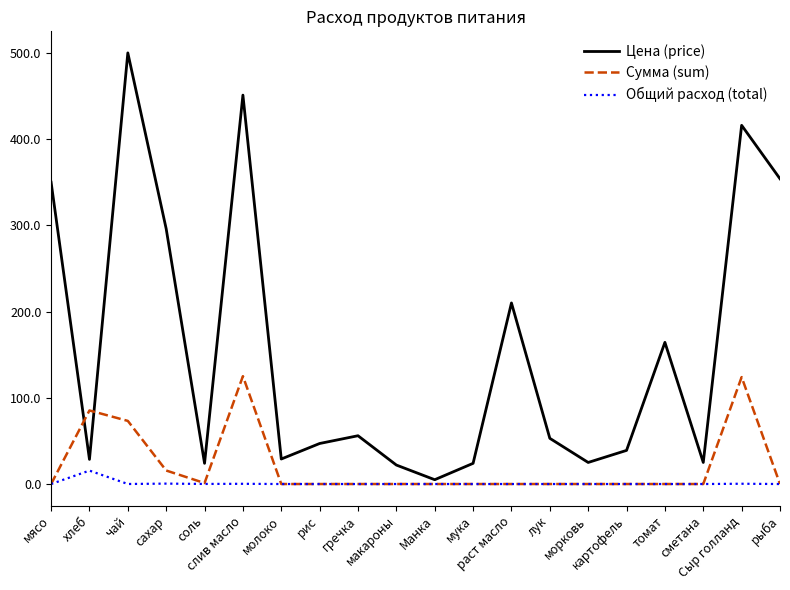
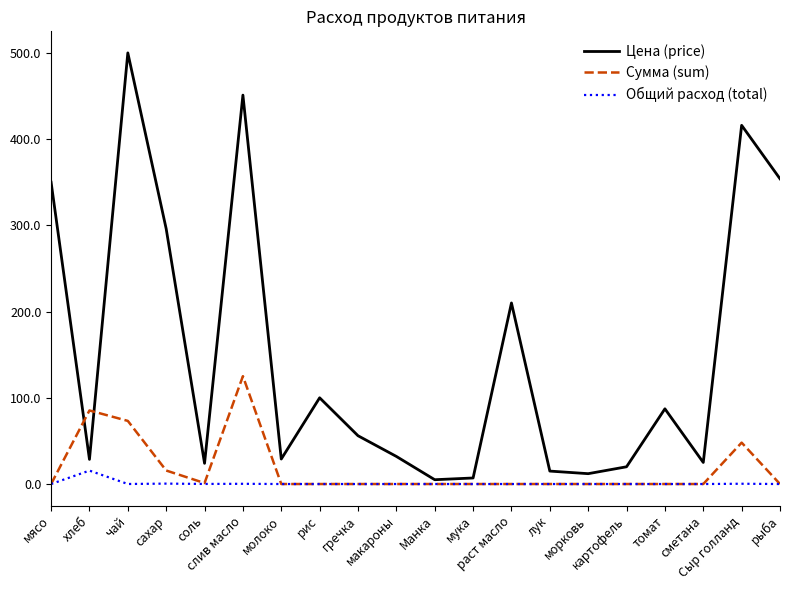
  {
    "Цена (price)": {
      "мясо": 350,
      "хлеб": 30,
      "чай": 500,
      "сахар": 300,
      "соль": 20,
      "слив масло": 450,
      "молоко": 30,
-     "рис": 50,
+     "рис": 100,
      "гречка": 60,
-     "макароны": 20,
+     "макароны": 30,
      "Манка": 10,
-     "мука": 20,
+     "мука": 10,
      "раст масло": 210,
-     "лук": 50,
-     "морковь": 30,
-     "картофель": 40,
-     "томат": 160,
+     "лук": 20,
+     "морковь": 10,
+     "картофель": 20,
+     "томат": 90,
      "сметана": 30,
      "Сыр голланд": 420,
      "рыба": 350
    },
    "Сумма (sum)": {
      "хлеб": 90,
      "чай": 70,
      "сахар": 20,
      "слив масло": 130,
-     "Сыр голланд": 120
+     "Сыр голланд": 50
    },
    "Общий расход (total)": {
      "хлеб": 20,
      "чай": 0,
      "сахар": 0,
      "слив масло": 0,
      "Сыр голланд": 0
    }
  }
